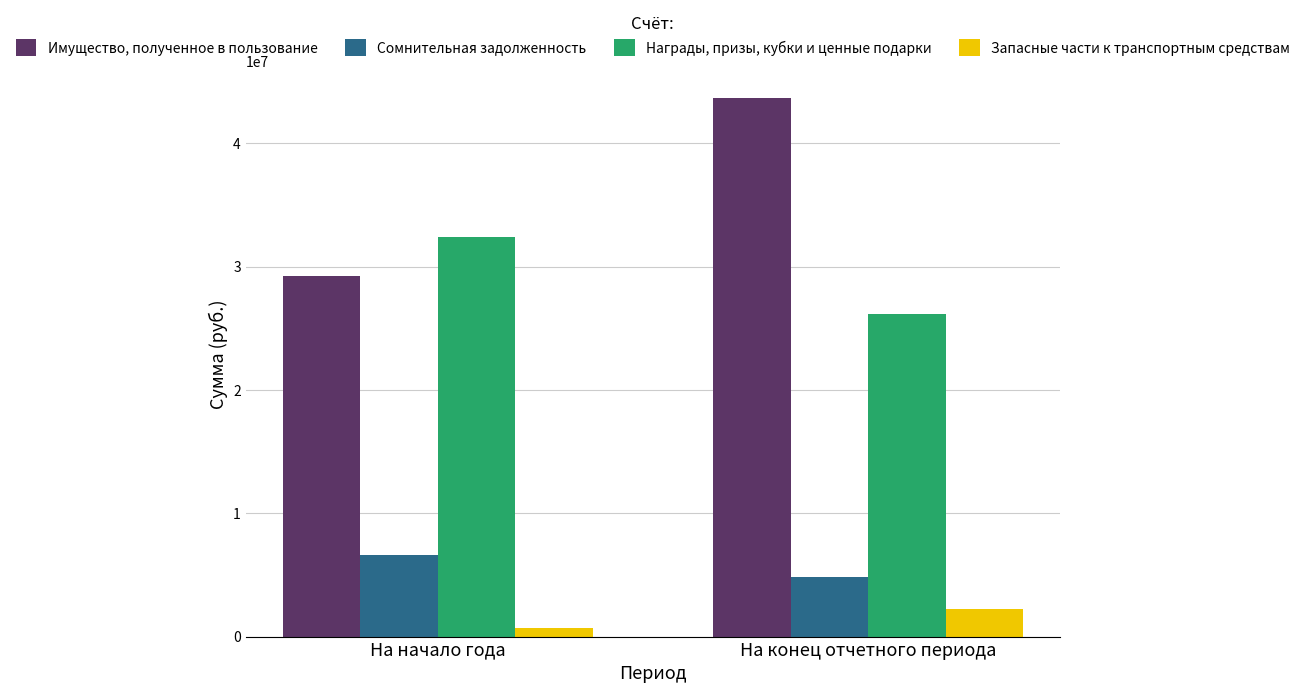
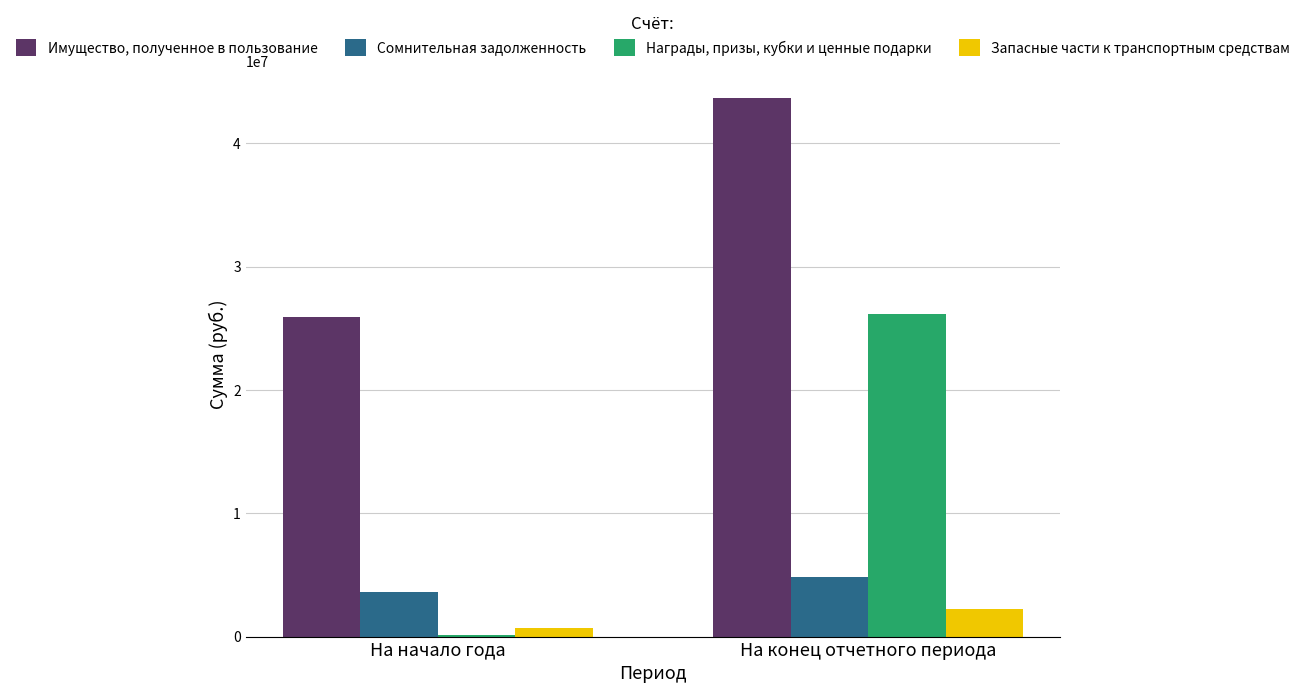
  {
    "Имущество, полученное в пользование": {
-     "На начало года": 29300000,
+     "На начало года": 25900000,
      "На конец отчетного периода": 43700000
    },
    "Сомнительная задолженность": {
-     "На начало года": 6600000,
+     "На начало года": 3700000,
      "На конец отчетного периода": 4800000
    },
    "Награды, призы, кубки и ценные подарки": {
-     "На начало года": 32400000,
+     "На начало года": 200000,
      "На конец отчетного периода": 26100000
    },
    "Запасные части к транспортным средствам": {
      "На начало года": 700000,
      "На конец отчетного периода": 2300000
    }
  }
